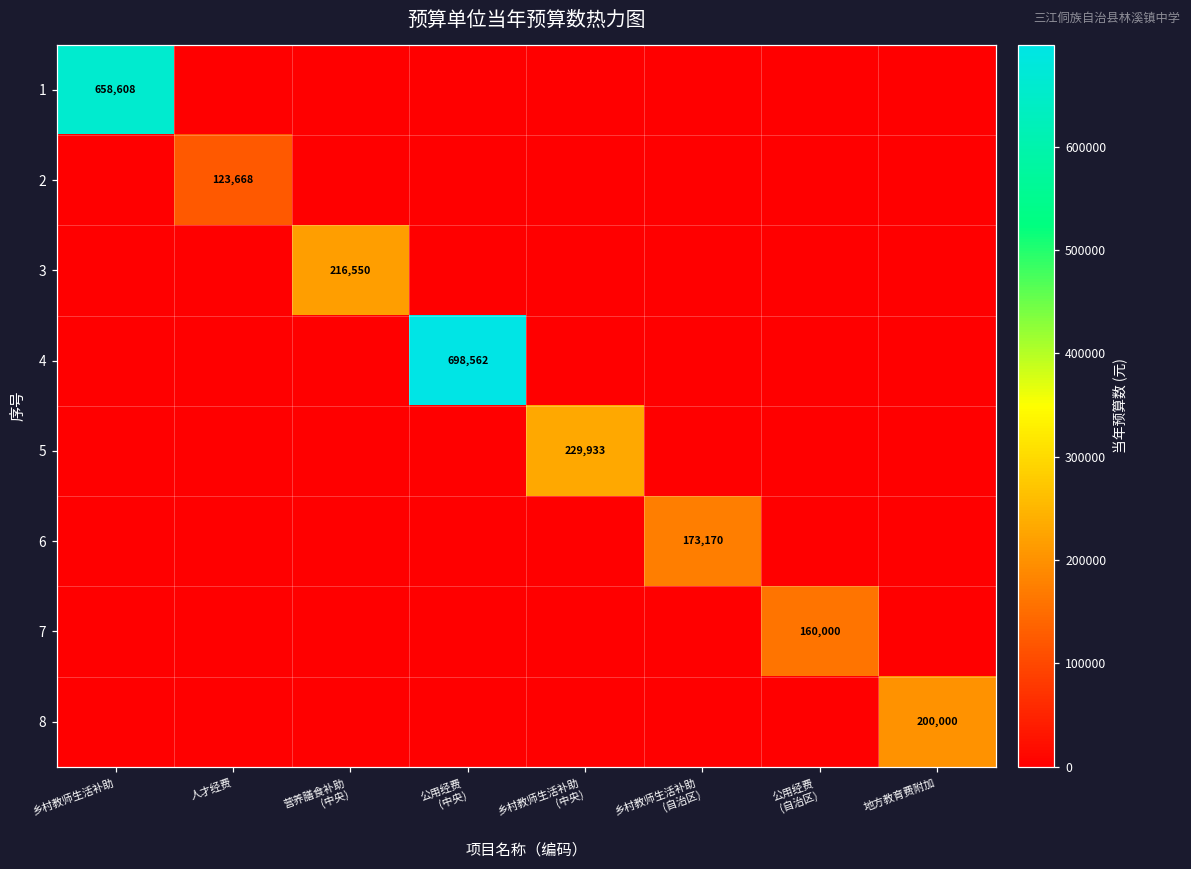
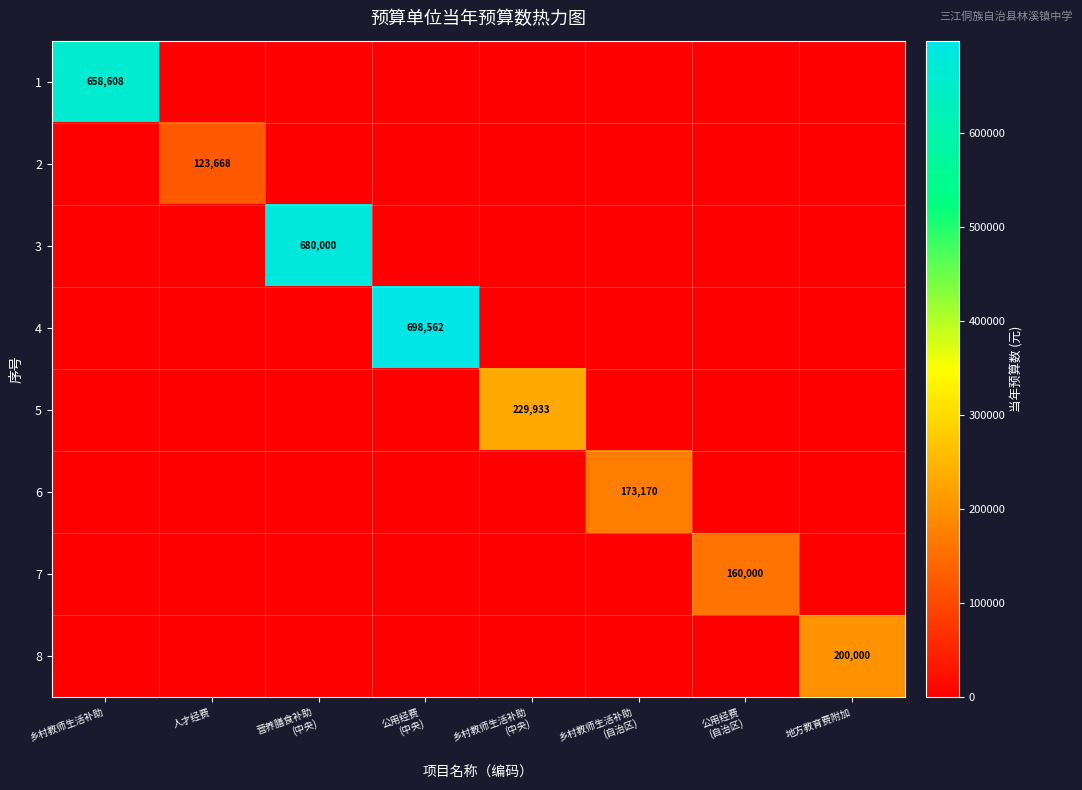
  {
    "1": {
      "乡村教师生活补助": "658,608"
    },
    "2": {
      "人才经费": "123,668"
    },
    "3": {
-     "营养膳食补助 (中央)": "216,550"
+     "营养膳食补助 (中央)": "680,000"
    },
    "4": {
      "公用经费 (中央)": "698,562"
    },
    "5": {
      "乡村教师生活补助 (中央)": "229,933"
    },
    "6": {
      "乡村教师生活补助 (自治区)": "173,170"
    },
    "7": {
      "公用经费 (自治区)": "160,000"
    },
    "8": {
      "地方教育费附加": "200,000"
    }
  }
